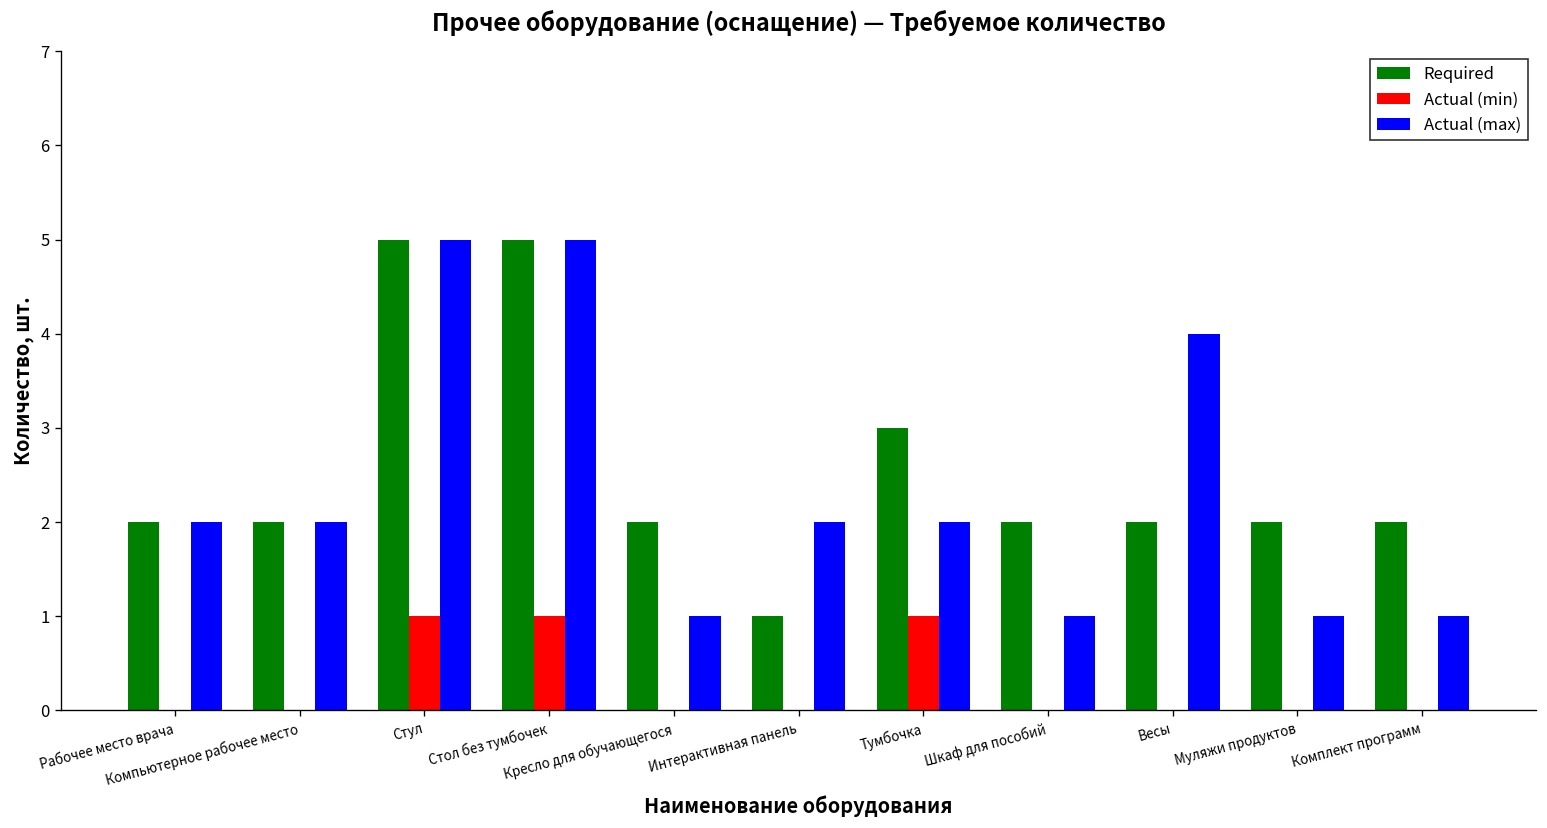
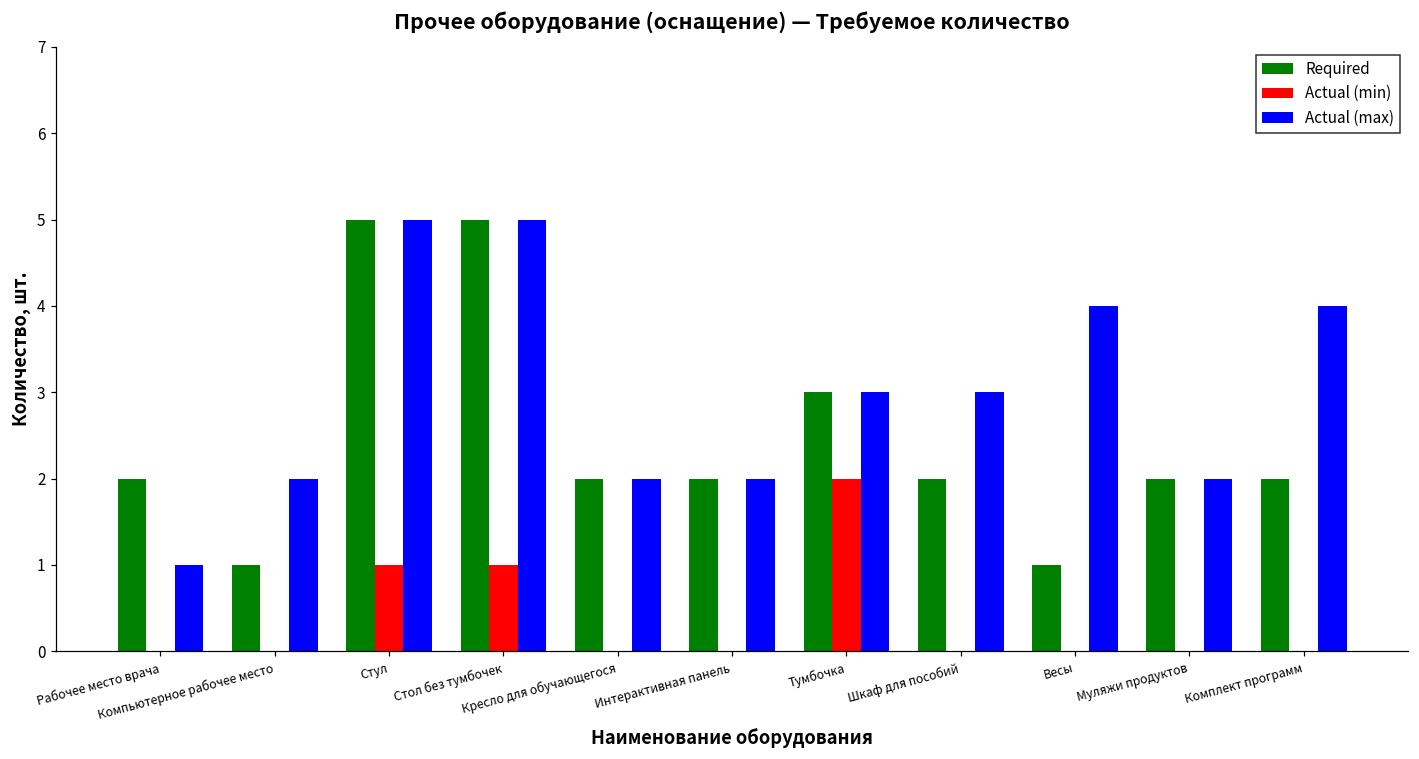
  {
    "Required": {
      "Рабочее место врача": 2,
-     "Компьютерное рабочее место": 2,
+     "Компьютерное рабочее место": 1,
      "Стул": 5,
      "Стол без тумбочек": 5,
      "Кресло для обучающегося": 2,
-     "Интерактивная панель": 1,
+     "Интерактивная панель": 2,
      "Тумбочка": 3,
      "Шкаф для пособий": 2,
-     "Весы": 2,
+     "Весы": 1,
      "Муляжи продуктов": 2,
      "Комплект программ": 2
    },
    "Actual (min)": {
      "Рабочее место врача": 0,
      "Компьютерное рабочее место": 0,
      "Стул": 1,
      "Стол без тумбочек": 1,
      "Кресло для обучающегося": 0,
      "Интерактивная панель": 0,
-     "Тумбочка": 1,
+     "Тумбочка": 2,
      "Шкаф для пособий": 0,
      "Весы": 0,
      "Муляжи продуктов": 0,
      "Комплект программ": 0
    },
    "Actual (max)": {
-     "Рабочее место врача": 2,
+     "Рабочее место врача": 1,
      "Компьютерное рабочее место": 2,
      "Стул": 5,
      "Стол без тумбочек": 5,
-     "Кресло для обучающегося": 1,
+     "Кресло для обучающегося": 2,
      "Интерактивная панель": 2,
-     "Тумбочка": 2,
-     "Шкаф для пособий": 1,
+     "Тумбочка": 3,
+     "Шкаф для пособий": 3,
      "Весы": 4,
-     "Муляжи продуктов": 1,
-     "Комплект программ": 1
+     "Муляжи продуктов": 2,
+     "Комплект программ": 4
    }
  }
